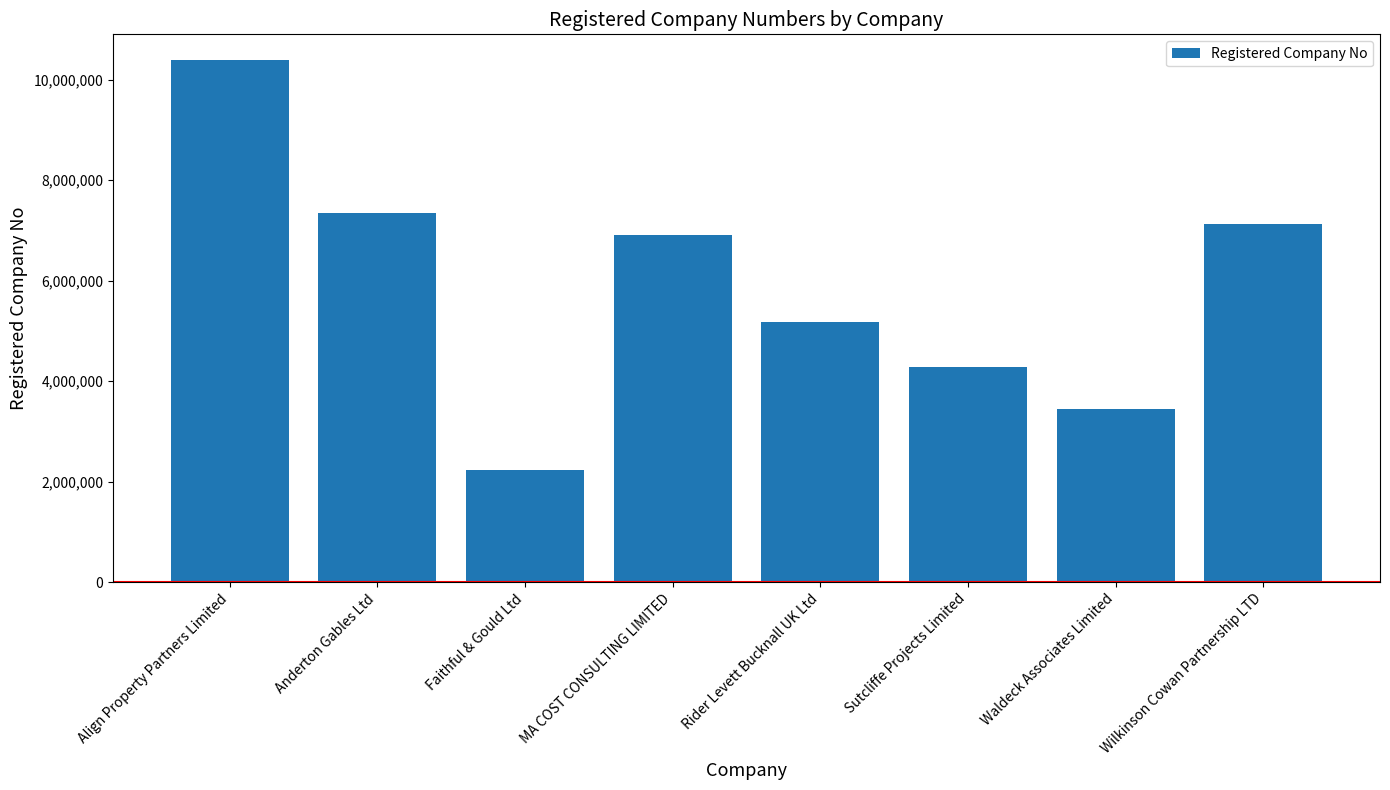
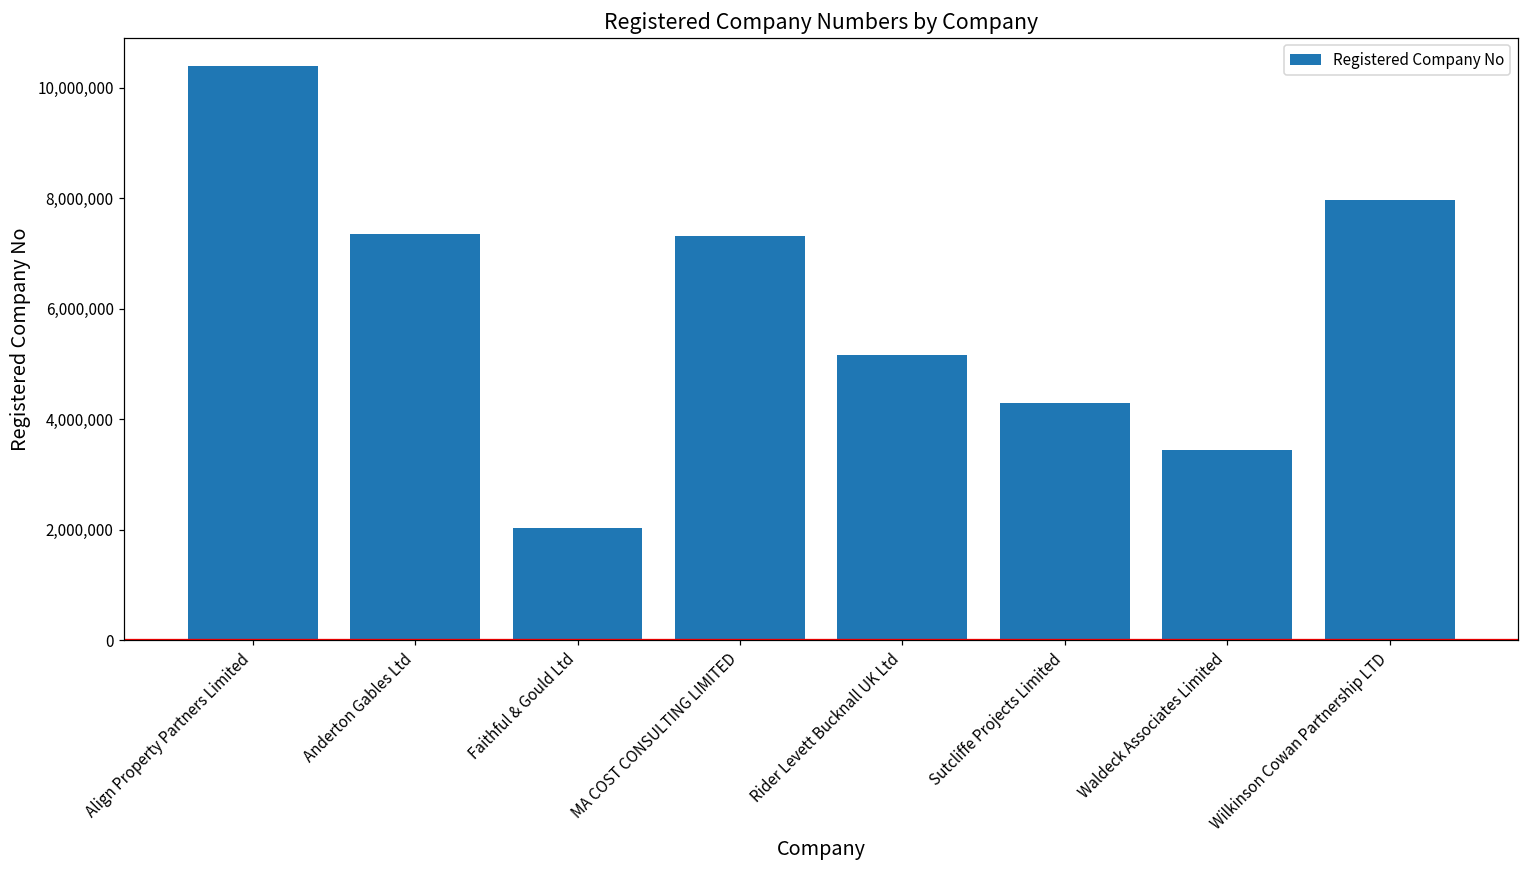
  {
    "Align Property Partners Limited": "10,400,000",
    "Anderton Gables Ltd": "7,300,000",
-   "Faithful & Gould Ltd": "2,200,000",
-   "MA COST CONSULTING LIMITED": "6,900,000",
+   "Faithful & Gould Ltd": "2,000,000",
+   "MA COST CONSULTING LIMITED": "7,300,000",
    "Rider Levett Bucknall UK Ltd": "5,200,000",
    "Sutcliffe Projects Limited": "4,300,000",
    "Waldeck Associates Limited": "3,500,000",
-   "Wilkinson Cowan Partnership LTD": "7,100,000"
+   "Wilkinson Cowan Partnership LTD": "8,000,000"
  }
